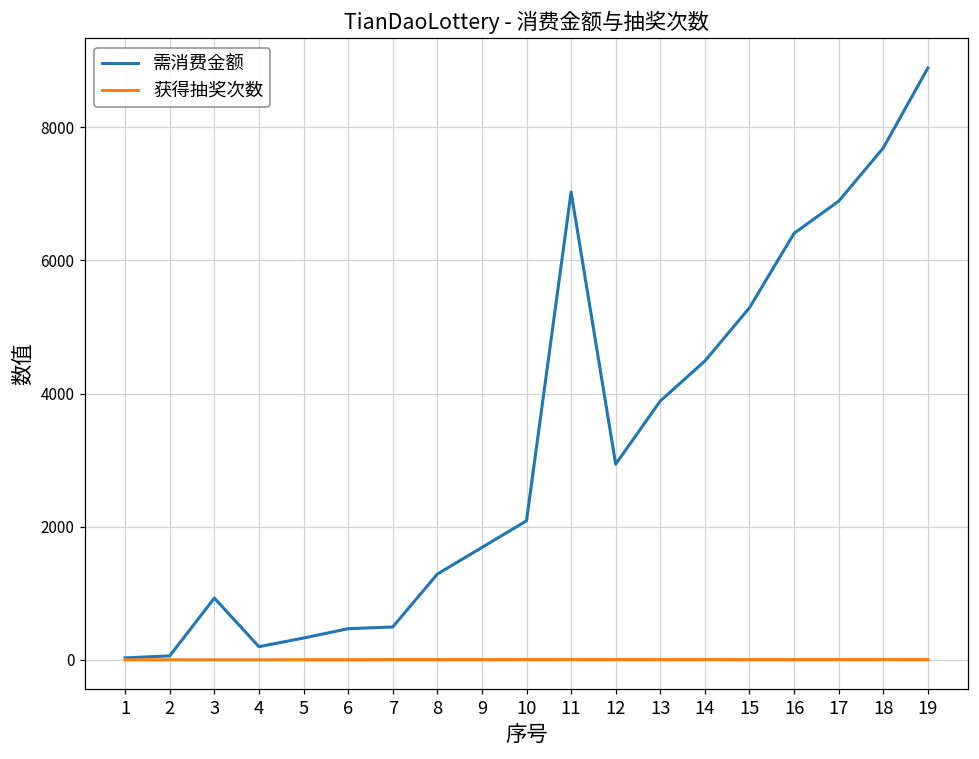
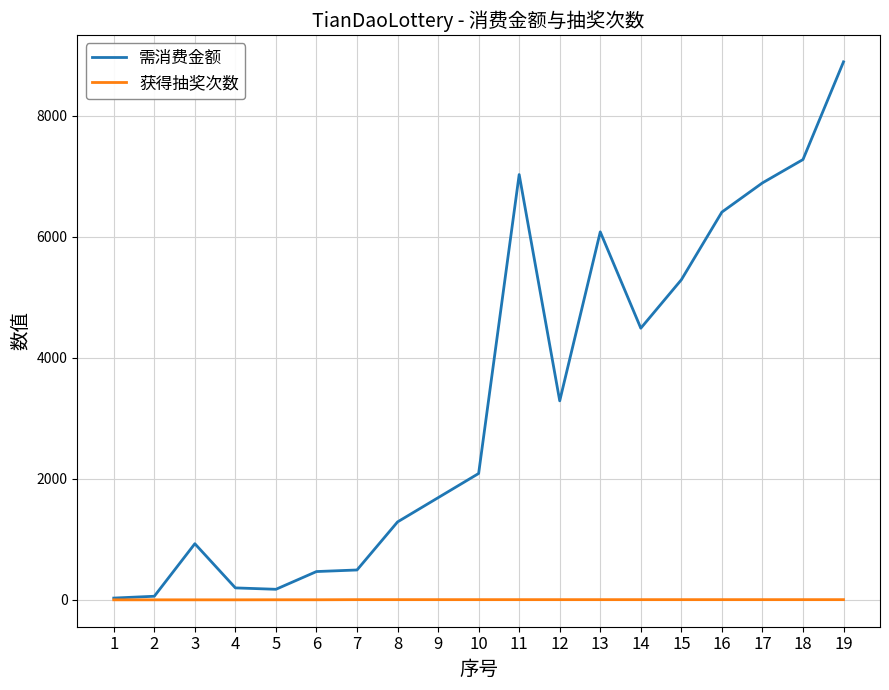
  {
    "需消费金额": {
      "2": 100,
      "3": 900,
      "4": 200,
-     "5": 300,
+     "5": 200,
      "6": 500,
      "7": 500,
      "8": 1300,
      "9": 1700,
      "10": 2100,
      "11": 7000,
-     "12": 2900,
-     "13": 3900,
+     "12": 3300,
+     "13": 6100,
      "14": 4500,
      "15": 5300,
      "16": 6400,
      "17": 6900,
-     "18": 7700,
+     "18": 7300,
      "19": 8900
    },
    "获得抽奖次数": {
      "2": 0,
      "3": 0,
      "4": 0,
      "5": 0,
      "6": 0,
      "7": 0,
      "8": 0,
      "9": 0,
      "10": 0,
      "11": 0,
      "12": 0,
      "13": 0,
      "14": 0,
      "15": 0,
      "16": 0,
      "17": 0,
      "18": 0,
      "19": 0
    }
  }
